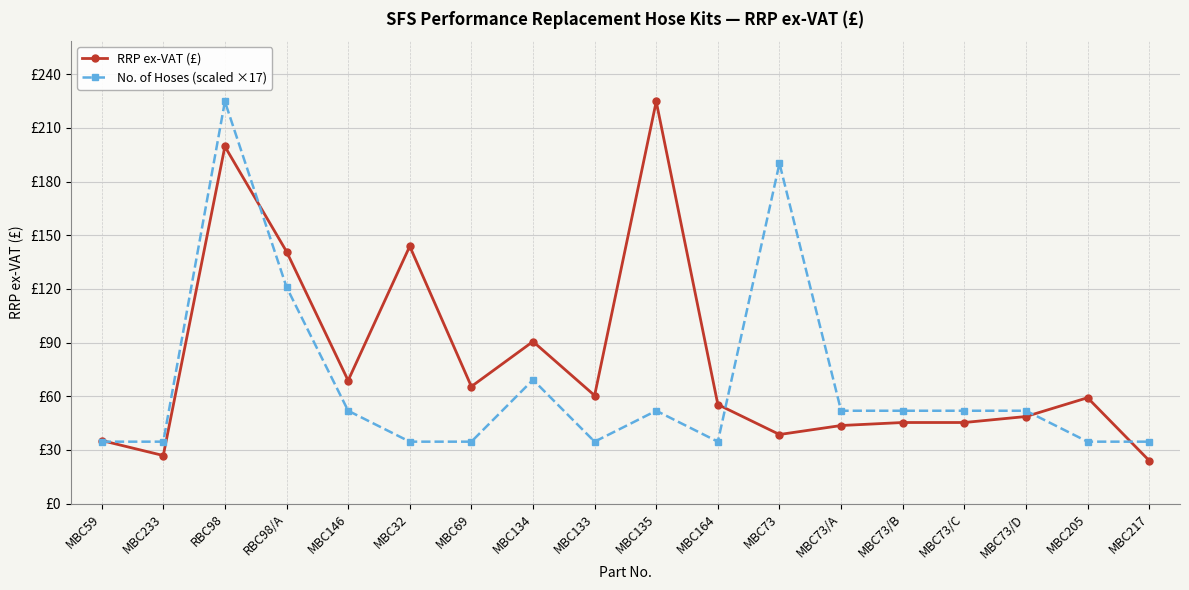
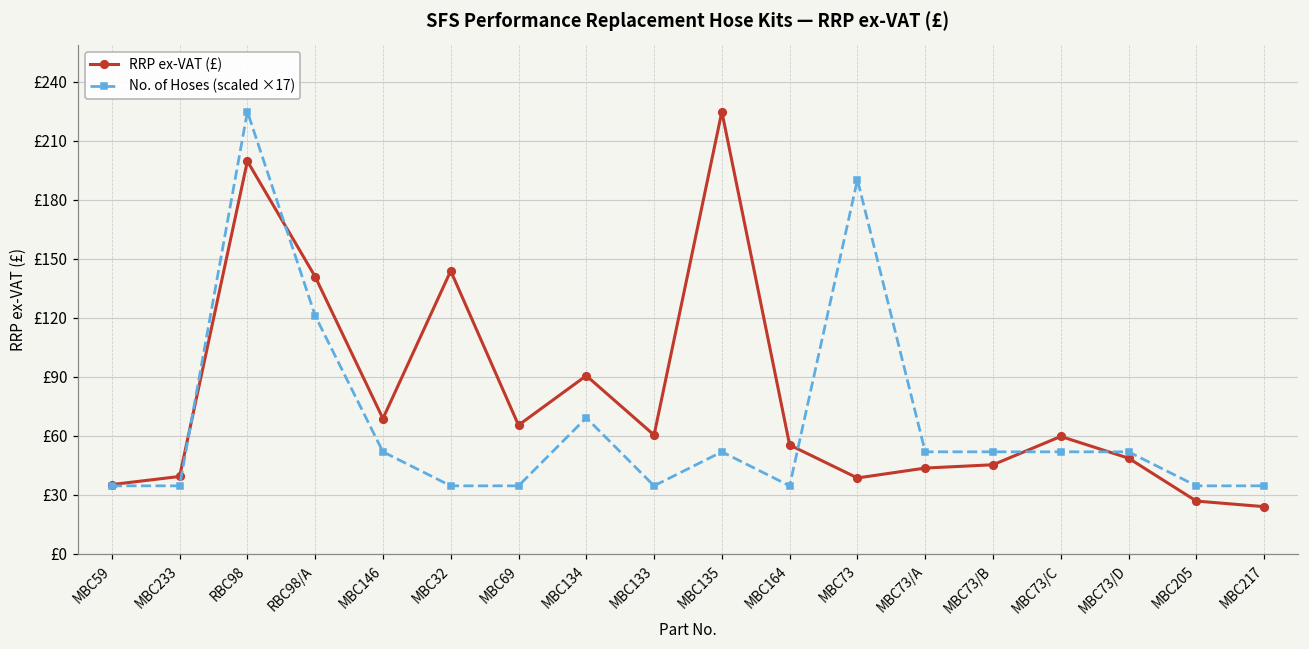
  {
    "RRP ex-VAT (£)": {
-     "MBC233": "£27",
+     "MBC233": "£39",
      "RBC98": "£200",
      "RBC98/A": "£141",
      "MBC146": "£69",
      "MBC32": "£144",
      "MBC69": "£65",
      "MBC134": "£91",
      "MBC133": "£60",
      "MBC135": "£225",
      "MBC164": "£55",
      "MBC73": "£39",
      "MBC73/A": "£44",
      "MBC73/B": "£45",
-     "MBC73/C": "£45",
+     "MBC73/C": "£60",
      "MBC73/D": "£49",
-     "MBC205": "£59",
+     "MBC205": "£27",
      "MBC217": "£24"
    },
    "No. of Hoses (scaled ×17)": {
      "MBC233": "£35",
      "RBC98": "£225",
      "RBC98/A": "£121",
      "MBC146": "£52",
      "MBC32": "£35",
      "MBC69": "£35",
      "MBC134": "£69",
      "MBC133": "£35",
      "MBC135": "£52",
      "MBC164": "£35",
      "MBC73": "£190",
      "MBC73/A": "£52",
      "MBC73/B": "£52",
      "MBC73/C": "£52",
      "MBC73/D": "£52",
      "MBC205": "£35",
      "MBC217": "£35"
    }
  }
